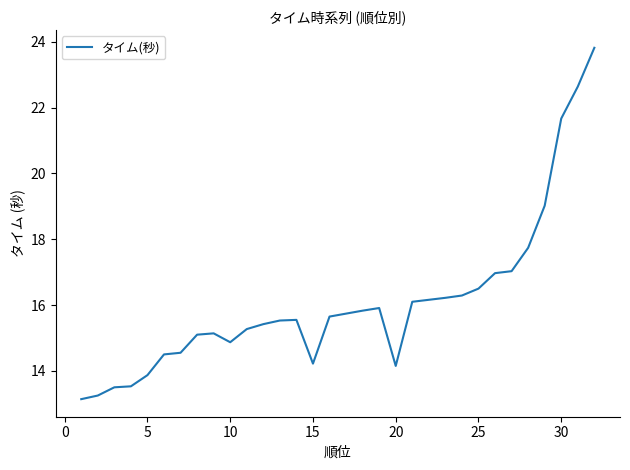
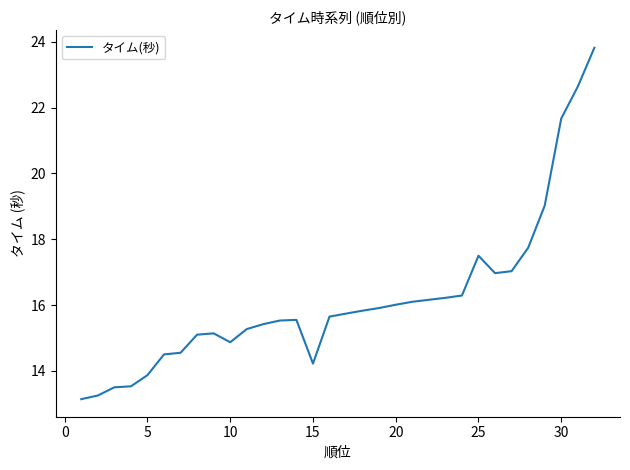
  {
    "5": 13.9,
    "10": 14.9,
    "15": 14.2,
-   "20": 14.2,
-   "25": 16.5,
+   "20": 16.0,
+   "25": 17.5,
    "30": 21.7
  }
